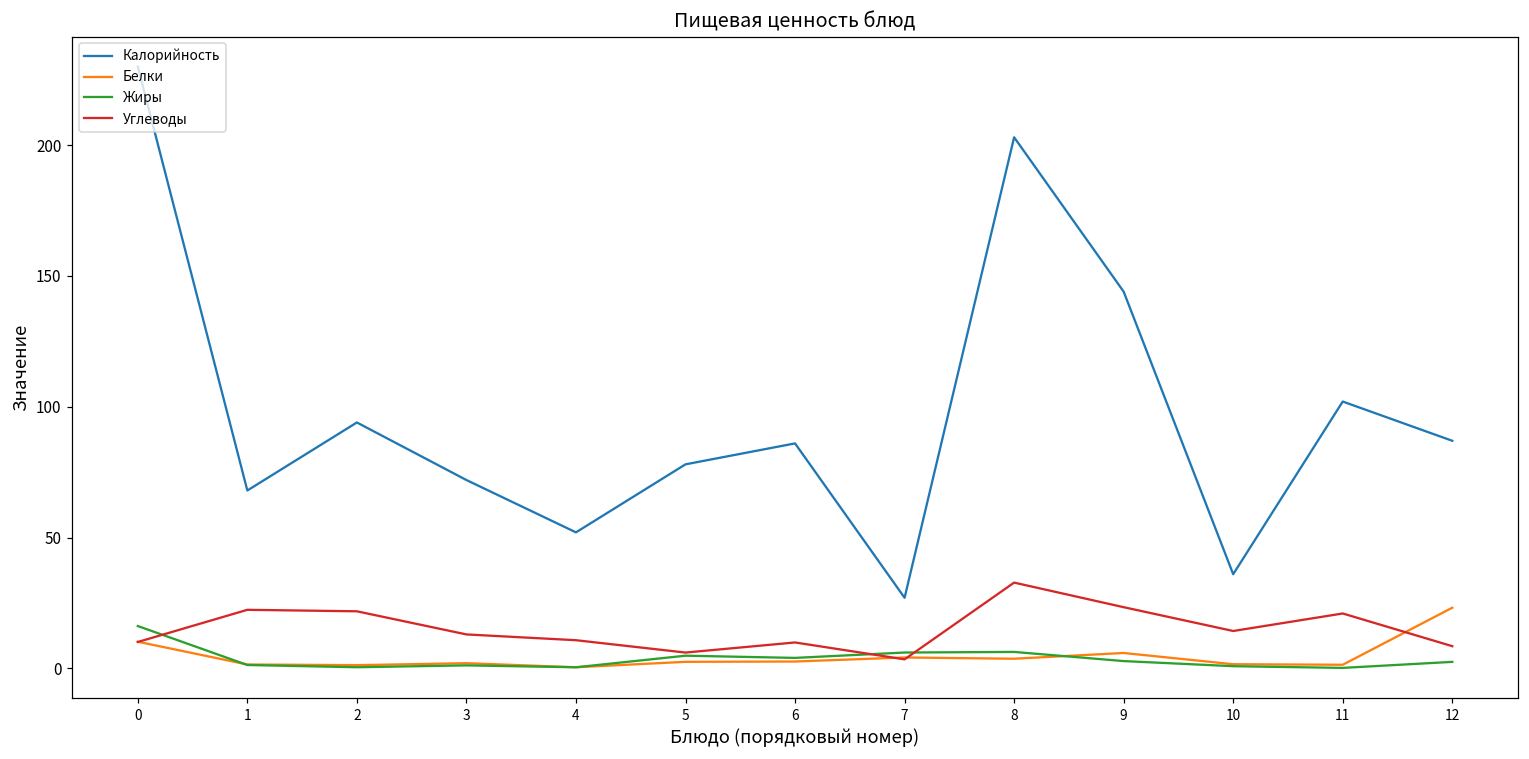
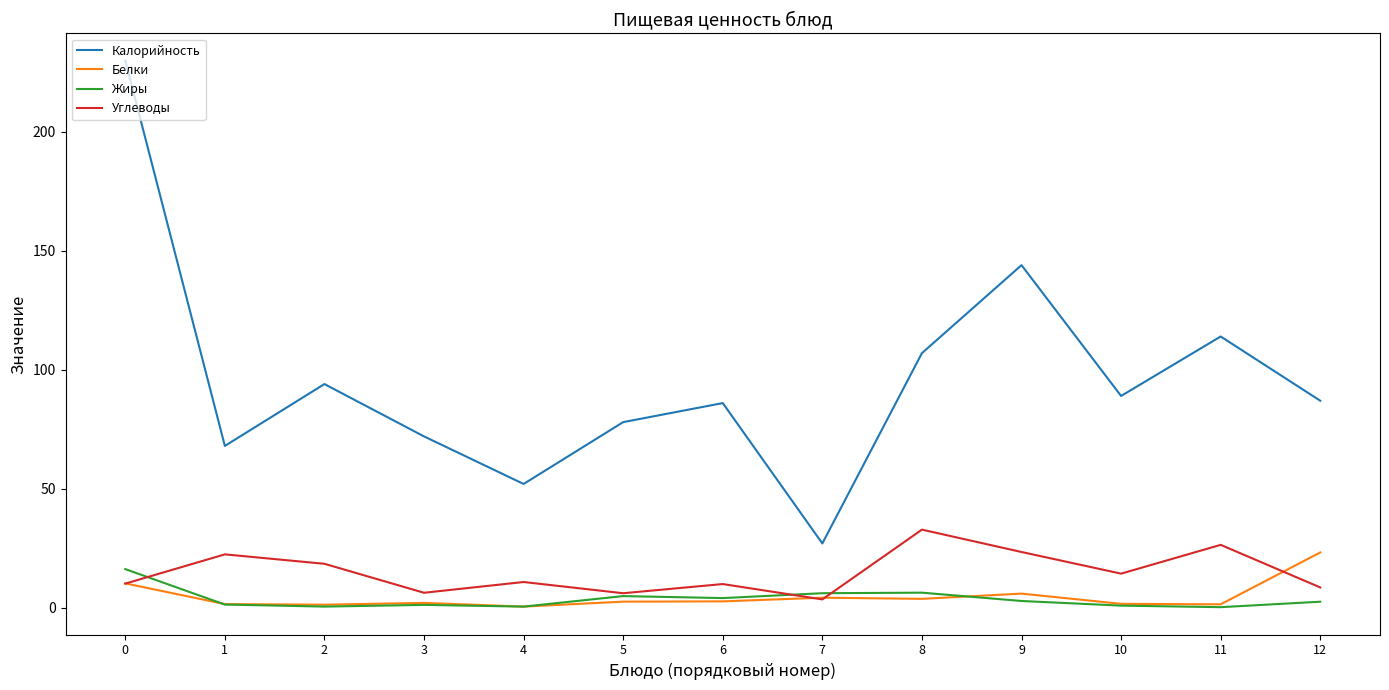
  {
    "Калорийность": {
      "1": 68,
      "2": 94,
      "3": 72,
      "4": 52,
      "5": 78,
      "6": 86,
      "7": 27,
-     "8": 203,
+     "8": 107,
      "9": 144,
-     "10": 36,
-     "11": 102,
+     "10": 89,
+     "11": 114,
      "12": 87
    },
    "Белки": {
      "5": 3,
      "6": 3,
      "8": 4,
      "9": 6,
      "11": 1,
      "12": 23
    },
    "Жиры": {
      "0": 16,
      "5": 5,
      "6": 4,
      "7": 6,
      "8": 6,
      "9": 3,
      "11": 0,
      "12": 3
    },
    "Углеводы": {
      "1": 22,
-     "2": 22,
-     "3": 13,
+     "2": 18,
+     "3": 6,
      "4": 11,
      "5": 6,
      "6": 10,
      "8": 33,
      "9": 23,
      "10": 14,
-     "11": 21,
+     "11": 26,
      "12": 9
    }
  }
